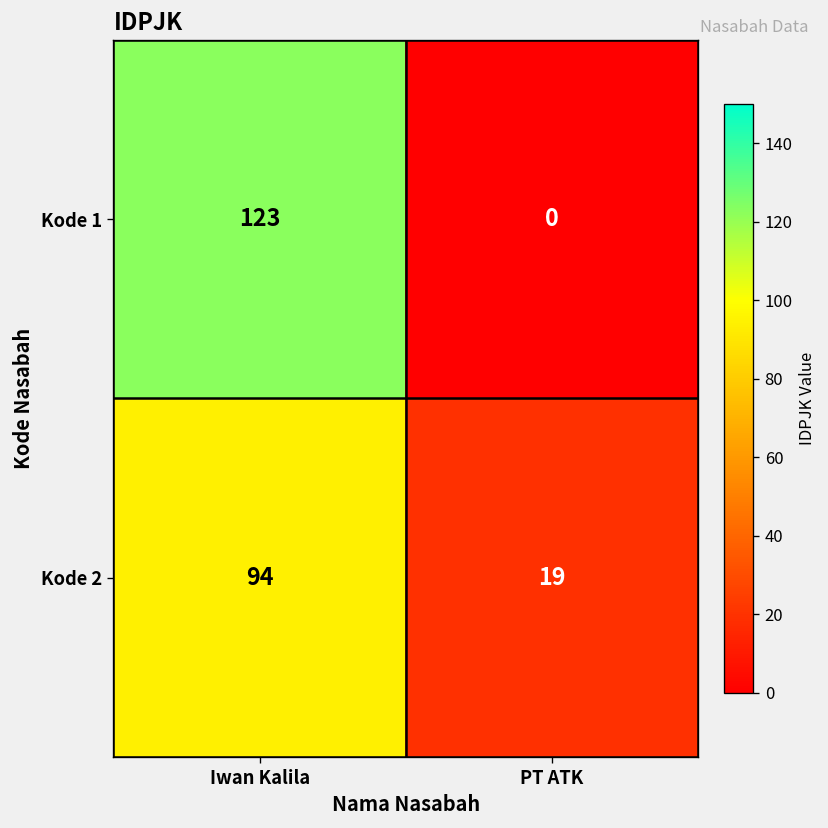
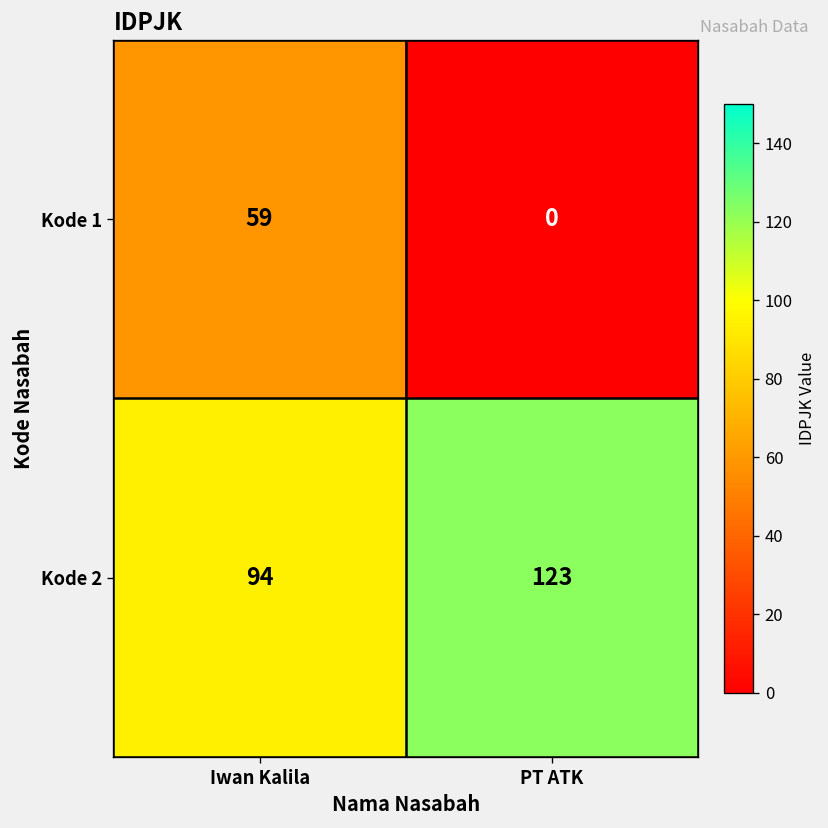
  {
    "Kode 1": {
-     "Iwan Kalila": 123,
+     "Iwan Kalila": 59,
      "PT ATK": 0
    },
    "Kode 2": {
      "Iwan Kalila": 94,
-     "PT ATK": 19
+     "PT ATK": 123
    }
  }
